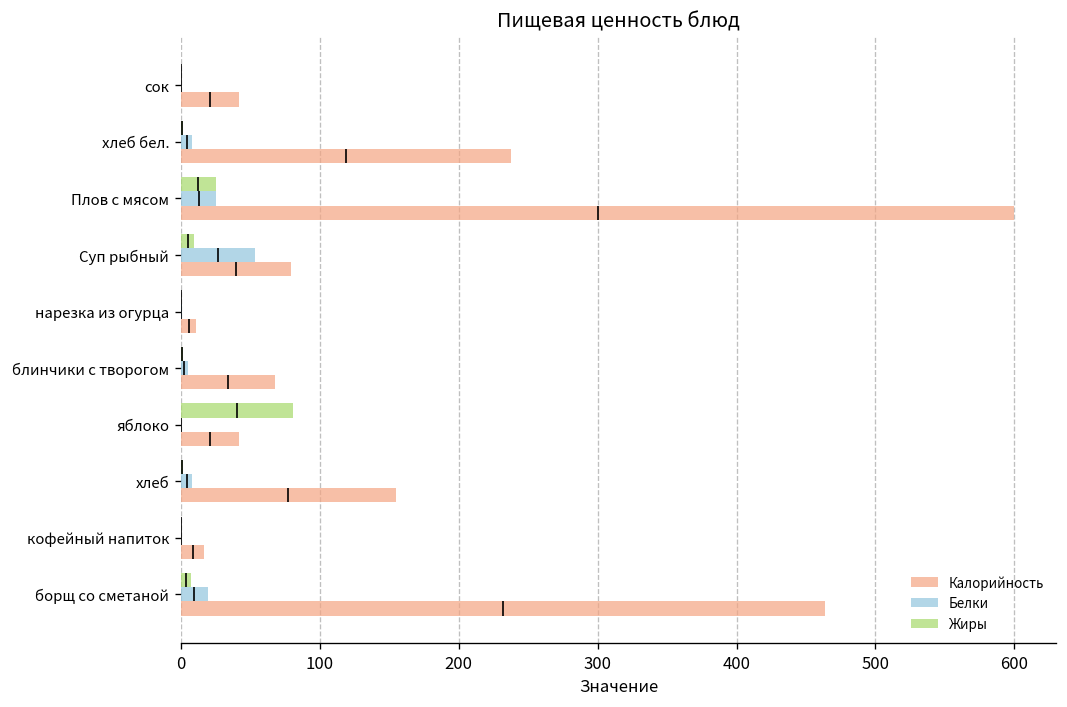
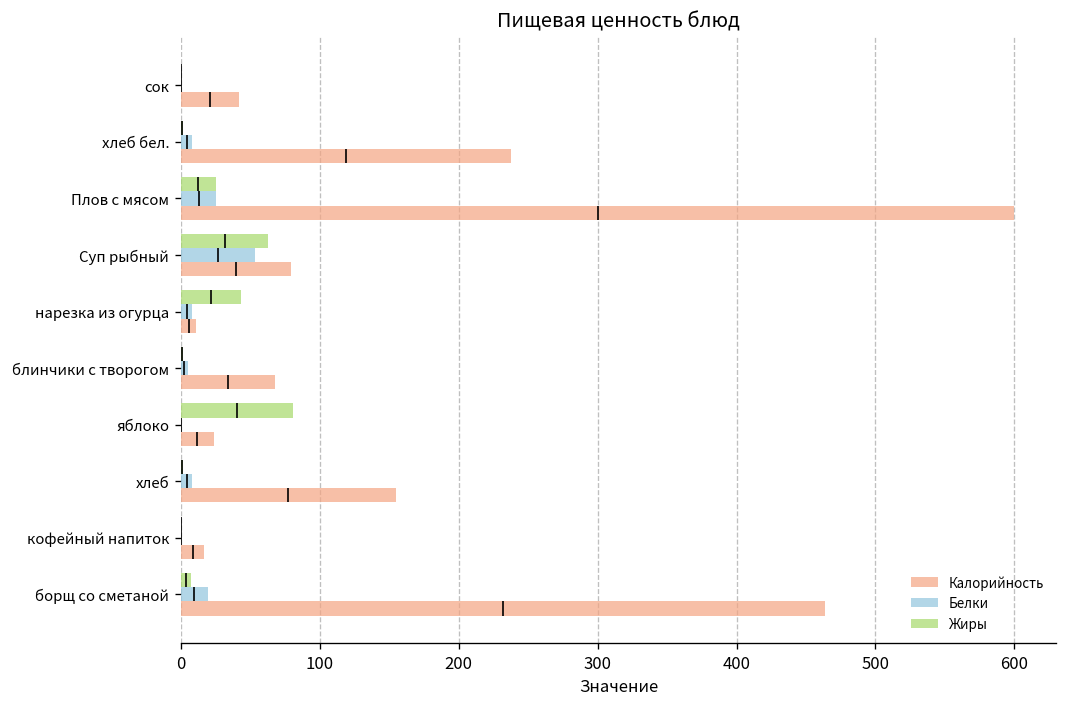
  {
    "Калорийность": {
      "сок": 42,
      "хлеб бел.": 238,
      "Плов с мясом": 600,
      "Суп рыбный": 80,
      "нарезка из огурца": 11,
      "блинчики с творогом": 68,
-     "яблоко": 42,
+     "яблоко": 24,
      "хлеб": 155,
      "кофейный напиток": 17,
      "борщ со сметаной": 464
    },
    "Белки": {
      "хлеб бел.": 8,
      "Плов с мясом": 26,
      "Суп рыбный": 53,
-     "нарезка из огурца": 1,
+     "нарезка из огурца": 8,
      "блинчики с творогом": 5,
      "хлеб": 8,
      "кофейный напиток": 0,
      "борщ со сметаной": 19
    },
    "Жиры": {
      "сок": 0,
      "Плов с мясом": 25,
-     "Суп рыбный": 10,
-     "нарезка из огурца": 0,
+     "Суп рыбный": 63,
+     "нарезка из огурца": 43,
      "яблоко": 81,
      "кофейный напиток": 0,
      "борщ со сметаной": 7
    }
  }
